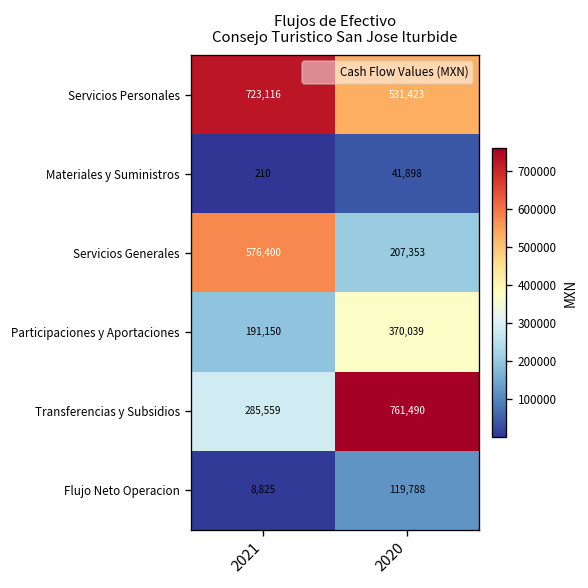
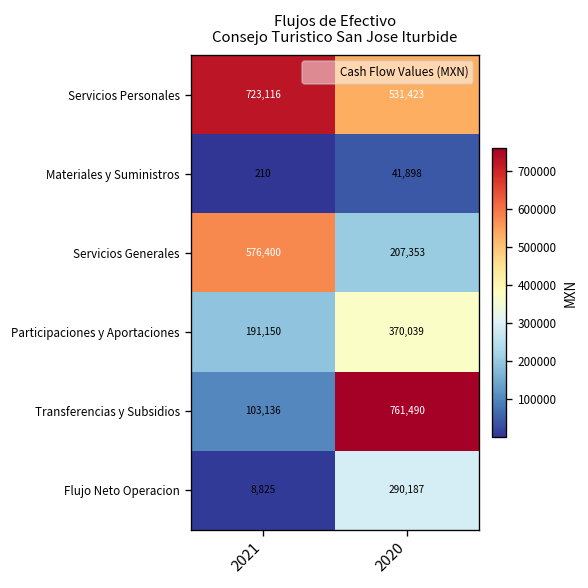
  {
    "Servicios Personales": {
      "2021": "723,116",
      "2020": "531,423"
    },
    "Materiales y Suministros": {
      "2021": "210",
      "2020": "41,898"
    },
    "Servicios Generales": {
      "2021": "576,400",
      "2020": "207,353"
    },
    "Participaciones y Aportaciones": {
      "2021": "191,150",
      "2020": "370,039"
    },
    "Transferencias y Subsidios": {
-     "2021": "285,559",
+     "2021": "103,136",
      "2020": "761,490"
    },
    "Flujo Neto Operacion": {
      "2021": "8,825",
-     "2020": "119,788"
+     "2020": "290,187"
    }
  }
